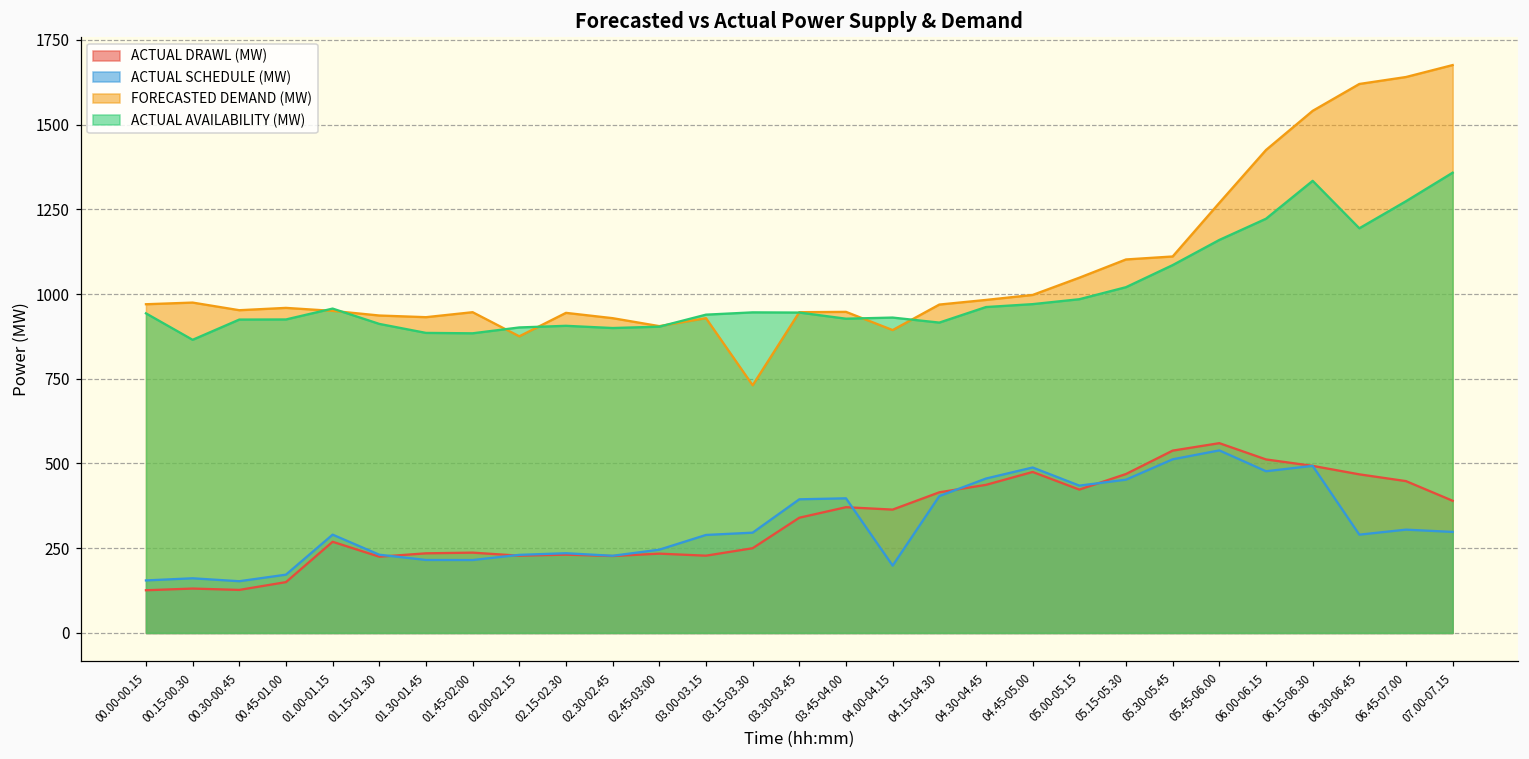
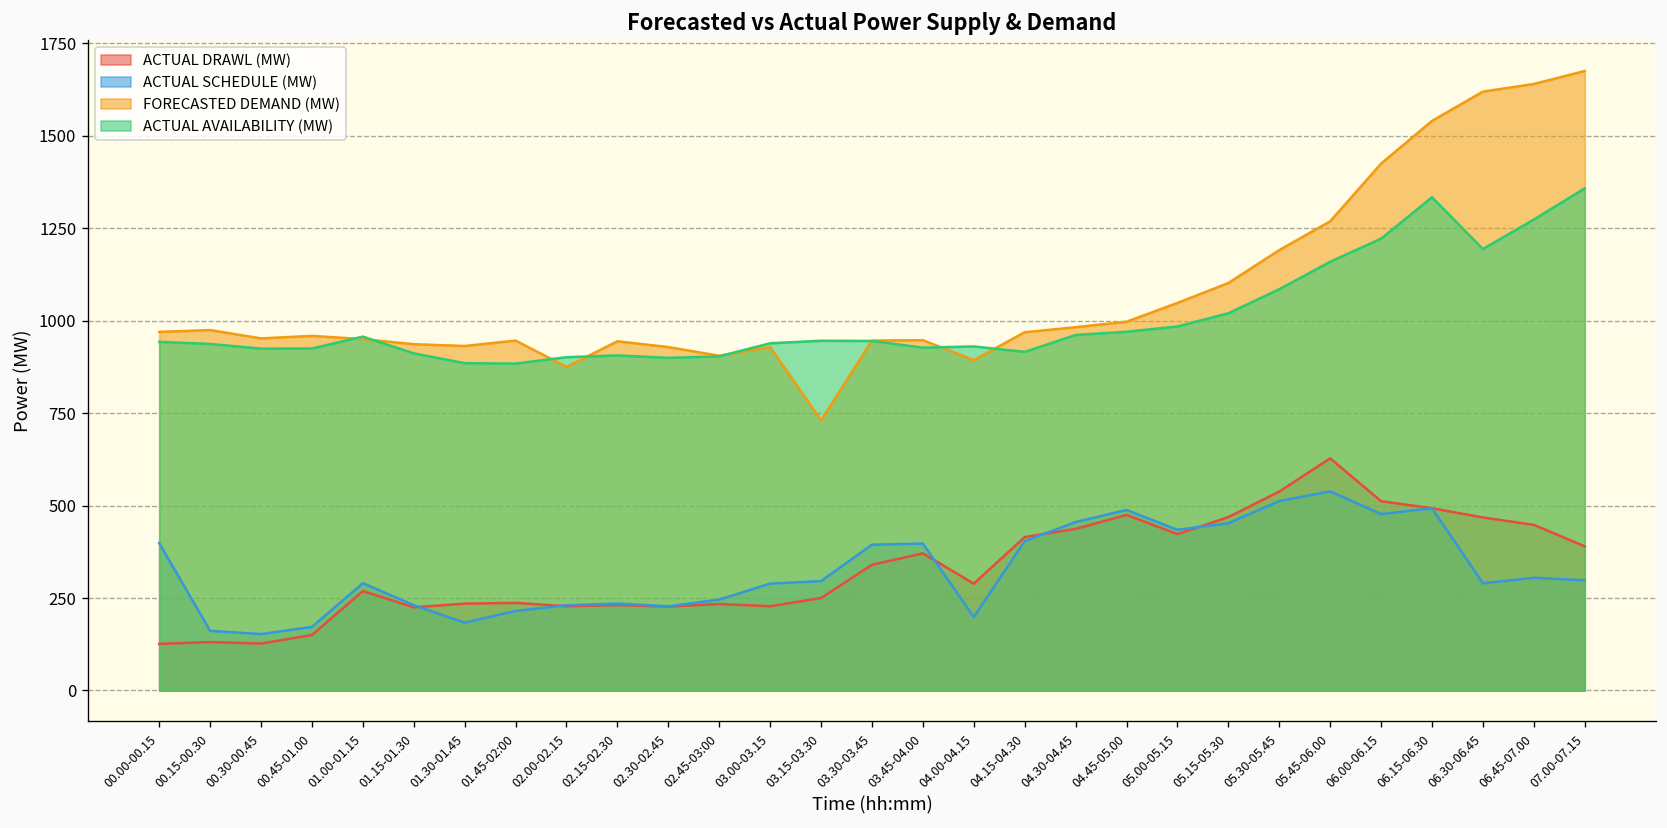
  {
    "ACTUAL DRAWL (MW)": {
      "00.00-00.15": 130,
      "00.15-00.30": 130,
      "00.30-00.45": 130,
      "00.45-01.00": 150,
      "01.00-01.15": 270,
      "01.30-01.45": 240,
      "01.45-02:00": 240,
      "02.45-03:00": 230,
      "03.00-03.15": 230,
      "03.15-03.30": 250,
      "03.30-03.45": 340,
      "03.45-04.00": 370,
-     "04.00-04.15": 360,
+     "04.00-04.15": 290,
      "04.15-04.30": 420,
      "04.30-04.45": 440,
      "04.45-05.00": 480,
      "05.00-05.15": 420,
      "05.15-05.30": 470,
      "05.30-05.45": 540,
-     "05.45-06.00": 560,
+     "05.45-06.00": 630,
      "06.00-06.15": 510,
      "06.30-06.45": 470,
      "06.45-07.00": 450,
      "07.00-07.15": 390
    },
    "ACTUAL SCHEDULE (MW)": {
-     "00.00-00.15": 160,
+     "00.00-00.15": 400,
      "00.15-00.30": 160,
      "00.30-00.45": 150,
      "00.45-01.00": 170,
      "01.00-01.15": 290,
-     "01.30-01.45": 220,
+     "01.30-01.45": 180,
      "01.45-02:00": 220,
      "02.45-03:00": 250,
      "03.00-03.15": 290,
      "03.15-03.30": 300,
      "03.30-03.45": 390,
      "03.45-04.00": 400,
      "04.00-04.15": 200,
      "04.15-04.30": 400,
      "04.30-04.45": 460,
      "04.45-05.00": 490,
      "05.00-05.15": 430,
      "05.15-05.30": 450,
      "05.30-05.45": 510,
      "05.45-06.00": 540,
      "06.00-06.15": 480,
      "06.30-06.45": 290,
      "06.45-07.00": 300,
      "07.00-07.15": 300
    },
    "FORECASTED DEMAND (MW)": {
      "00.00-00.15": 970,
      "00.15-00.30": 970,
      "00.30-00.45": 950,
      "00.45-01.00": 960,
      "01.15-01.30": 940,
      "01.30-01.45": 930,
      "01.45-02:00": 950,
      "02.00-02.15": 880,
      "02.15-02.30": 940,
      "02.30-02.45": 930,
      "03.00-03.15": 930,
      "03.15-03.30": 730,
      "03.45-04.00": 950,
      "04.00-04.15": 890,
      "04.15-04.30": 970,
      "04.30-04.45": 980,
      "04.45-05.00": 1000,
      "05.00-05.15": 1050,
      "05.15-05.30": 1100,
-     "05.30-05.45": 1110,
+     "05.30-05.45": 1190,
      "05.45-06.00": 1270,
      "06.00-06.15": 1430,
      "06.15-06.30": 1540,
      "06.30-06.45": 1620,
      "06.45-07.00": 1640,
      "07.00-07.15": 1680
    },
    "ACTUAL AVAILABILITY (MW)": {
      "00.00-00.15": 940,
-     "00.15-00.30": 860,
+     "00.15-00.30": 940,
      "00.30-00.45": 920,
      "00.45-01.00": 930,
      "01.15-01.30": 910,
      "01.30-01.45": 890,
      "01.45-02:00": 880,
      "02.00-02.15": 900,
      "02.15-02.30": 910,
      "02.30-02.45": 900,
      "03.00-03.15": 940,
      "03.15-03.30": 950,
      "03.45-04.00": 930,
      "04.00-04.15": 930,
      "04.15-04.30": 920,
      "04.30-04.45": 960,
      "04.45-05.00": 970,
      "05.00-05.15": 980,
      "05.15-05.30": 1020,
      "05.30-05.45": 1090,
      "05.45-06.00": 1160,
      "06.00-06.15": 1220,
      "06.15-06.30": 1330,
      "06.30-06.45": 1190,
      "06.45-07.00": 1270,
      "07.00-07.15": 1360
    }
  }
